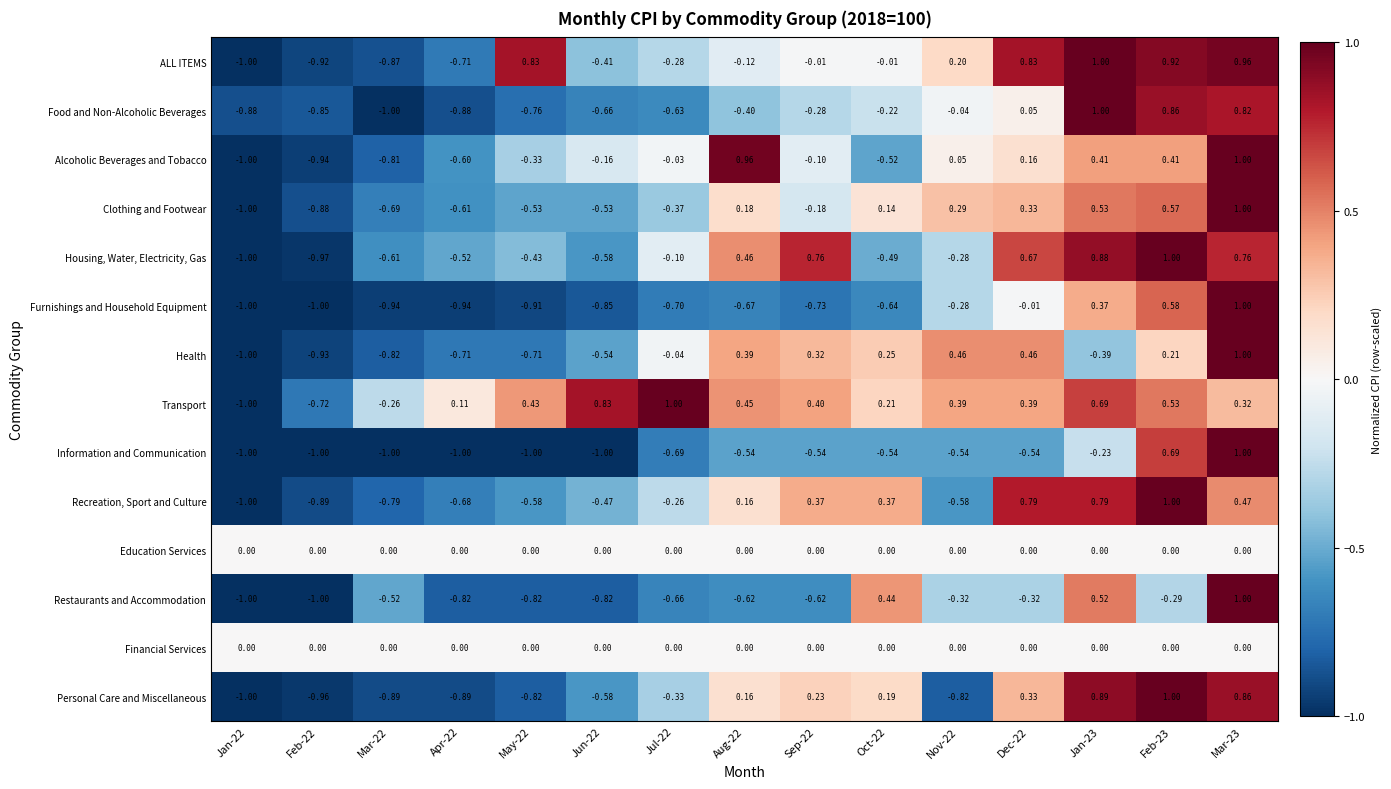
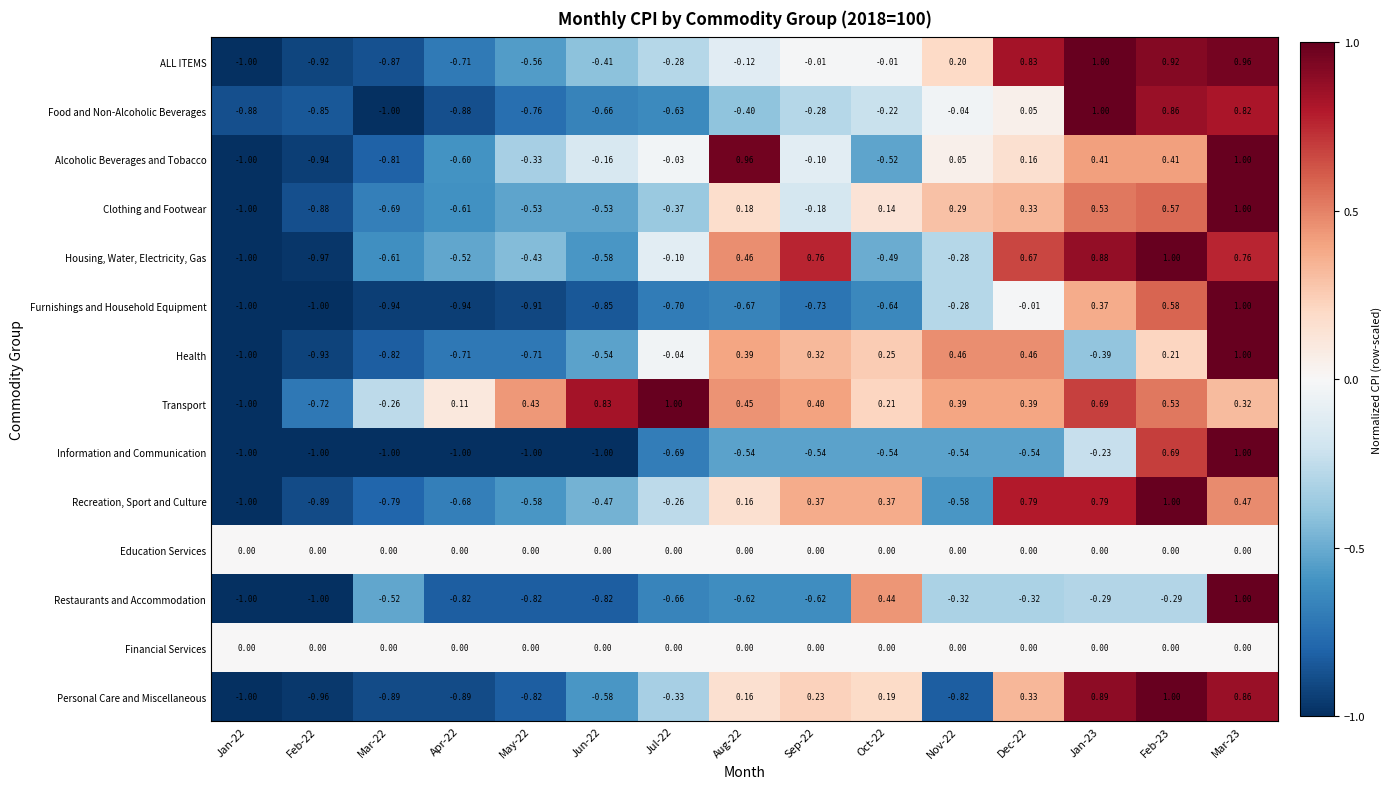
  {
    "ALL ITEMS": {
      "Jan-22": -1.00,
      "Feb-22": -0.92,
      "Mar-22": -0.87,
      "Apr-22": -0.71,
-     "May-22": 0.83,
+     "May-22": -0.56,
      "Jun-22": -0.41,
      "Jul-22": -0.28,
      "Aug-22": -0.12,
      "Sep-22": -0.01,
      "Oct-22": -0.01,
      "Nov-22": 0.20,
      "Dec-22": 0.83,
      "Jan-23": 1.00,
      "Feb-23": 0.92,
      "Mar-23": 0.96
    },
    "Restaurants and Accommodation": {
      "Jan-22": -1.00,
      "Feb-22": -1.00,
      "Mar-22": -0.52,
      "Apr-22": -0.82,
      "May-22": -0.82,
      "Jun-22": -0.82,
      "Jul-22": -0.66,
      "Aug-22": -0.62,
      "Sep-22": -0.62,
      "Oct-22": 0.44,
      "Nov-22": -0.32,
      "Dec-22": -0.32,
-     "Jan-23": 0.52,
+     "Jan-23": -0.29,
      "Feb-23": -0.29,
      "Mar-23": 1.00
    }
  }
